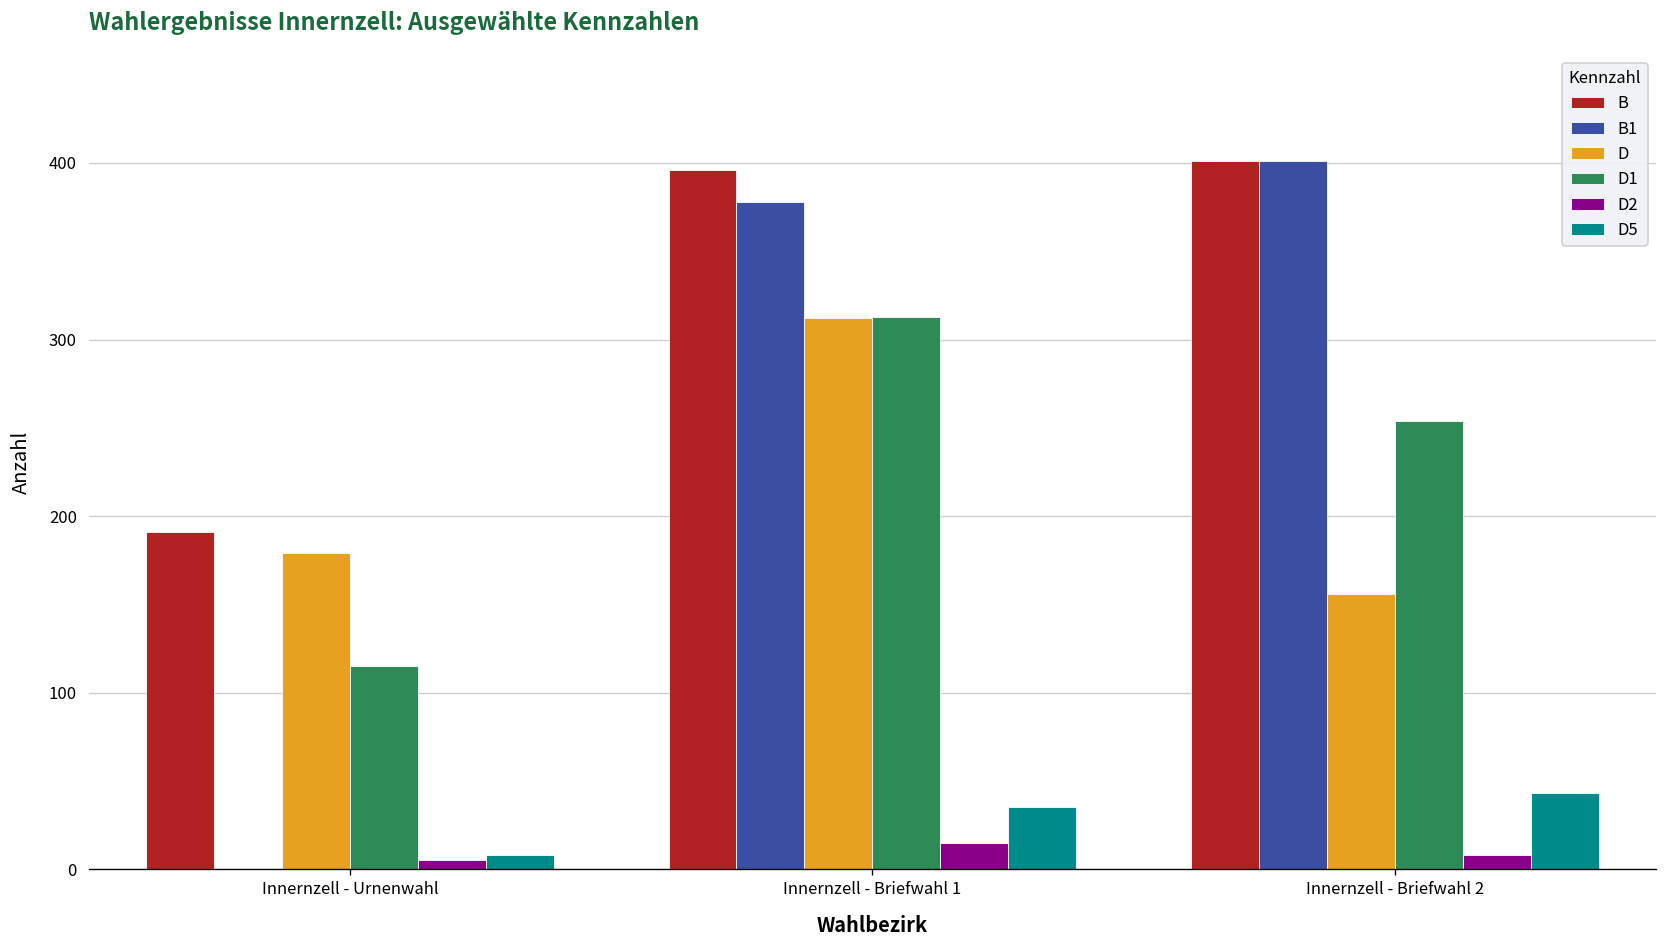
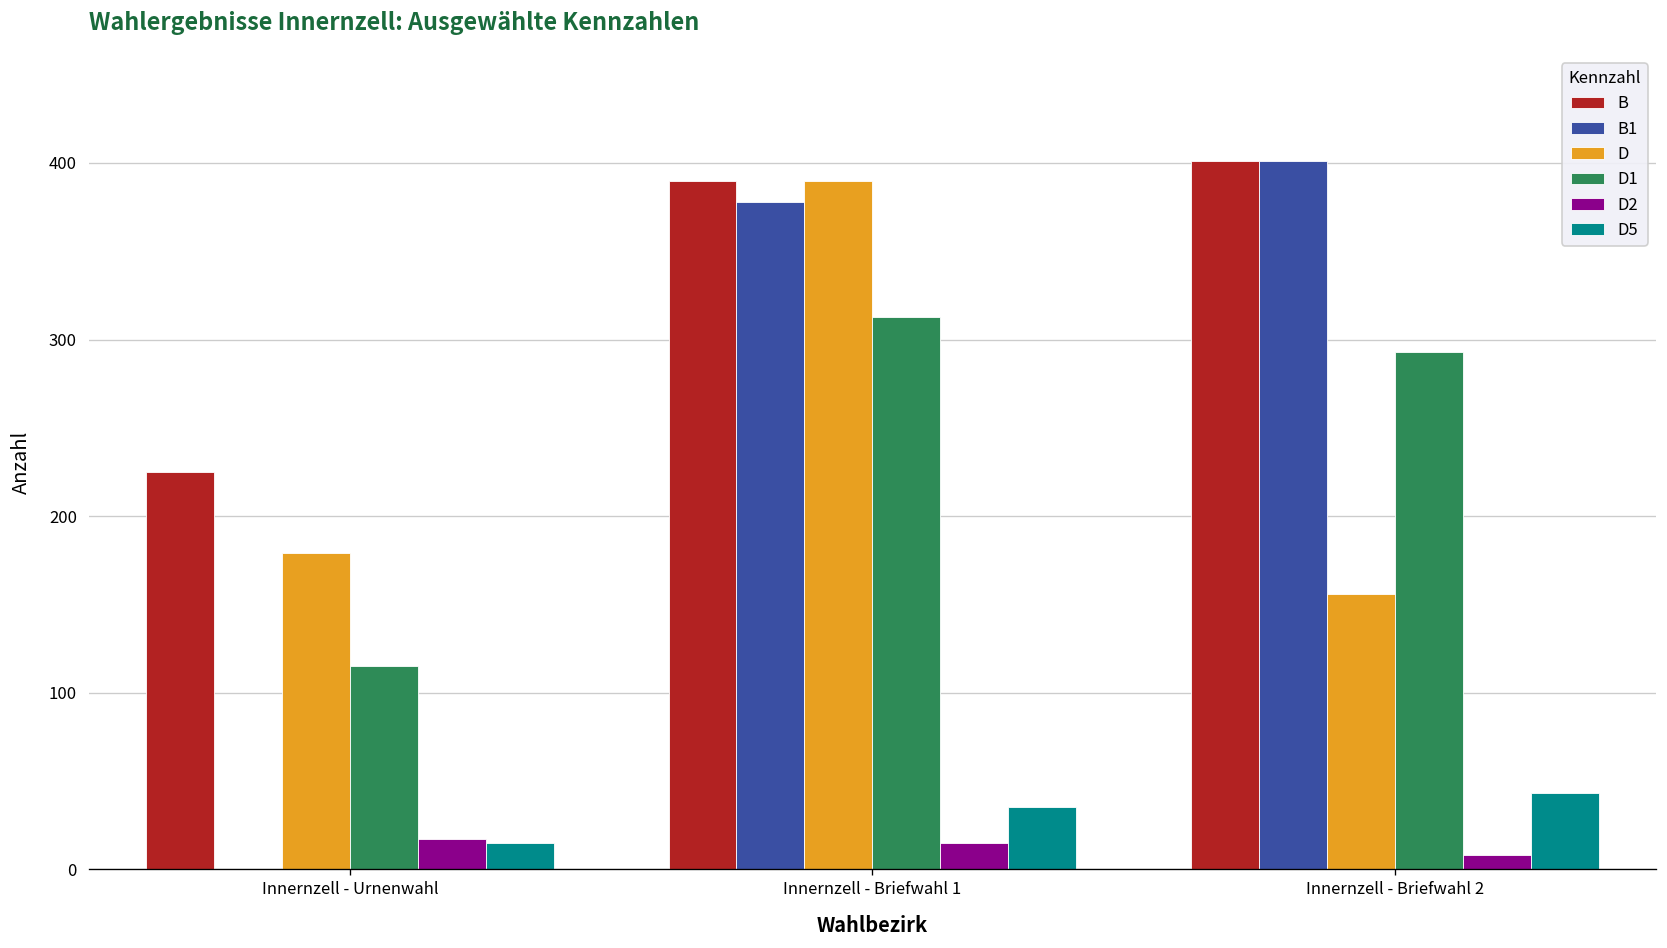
  {
    "B": {
-     "Innernzell - Urnenwahl": 191,
-     "Innernzell - Briefwahl 1": 396,
+     "Innernzell - Urnenwahl": 225,
+     "Innernzell - Briefwahl 1": 390,
      "Innernzell - Briefwahl 2": 401
    },
    "B1": {
      "Innernzell - Urnenwahl": 0,
      "Innernzell - Briefwahl 1": 378,
      "Innernzell - Briefwahl 2": 401
    },
    "D": {
      "Innernzell - Urnenwahl": 179,
-     "Innernzell - Briefwahl 1": 312,
+     "Innernzell - Briefwahl 1": 390,
      "Innernzell - Briefwahl 2": 156
    },
    "D1": {
      "Innernzell - Urnenwahl": 115,
      "Innernzell - Briefwahl 1": 313,
-     "Innernzell - Briefwahl 2": 254
+     "Innernzell - Briefwahl 2": 293
    },
    "D2": {
-     "Innernzell - Urnenwahl": 5,
+     "Innernzell - Urnenwahl": 17,
      "Innernzell - Briefwahl 1": 15,
      "Innernzell - Briefwahl 2": 8
    },
    "D5": {
-     "Innernzell - Urnenwahl": 8,
+     "Innernzell - Urnenwahl": 15,
      "Innernzell - Briefwahl 1": 35,
      "Innernzell - Briefwahl 2": 43
    }
  }
